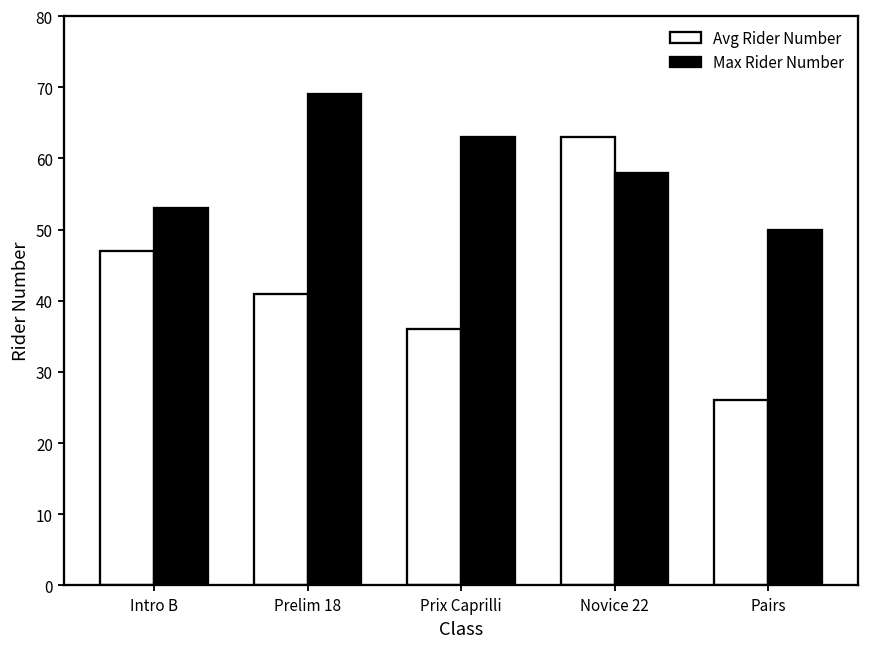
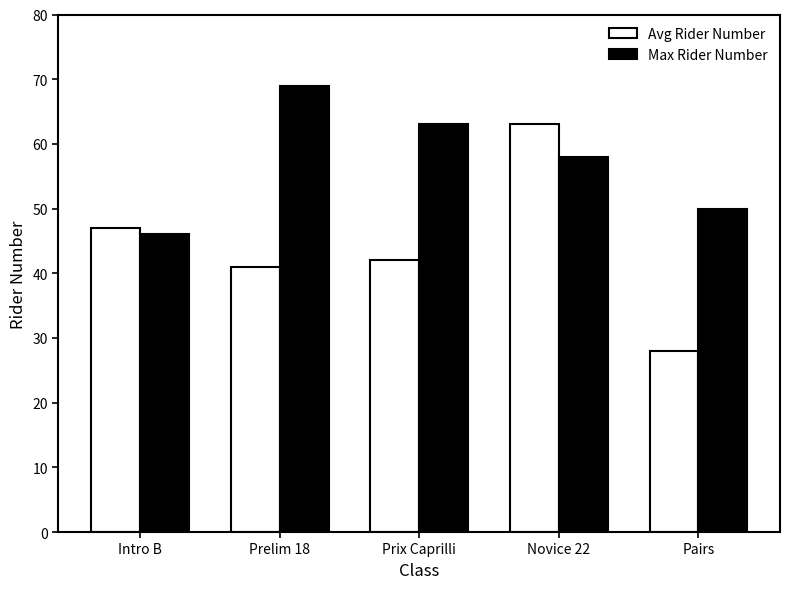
  {
    "Avg Rider Number": {
      "Intro B": 47,
      "Prelim 18": 41,
-     "Prix Caprilli": 36,
+     "Prix Caprilli": 42,
      "Novice 22": 63,
-     "Pairs": 26
+     "Pairs": 28
    },
    "Max Rider Number": {
-     "Intro B": 53,
+     "Intro B": 46,
      "Prelim 18": 69,
      "Prix Caprilli": 63,
      "Novice 22": 58,
      "Pairs": 50
    }
  }
